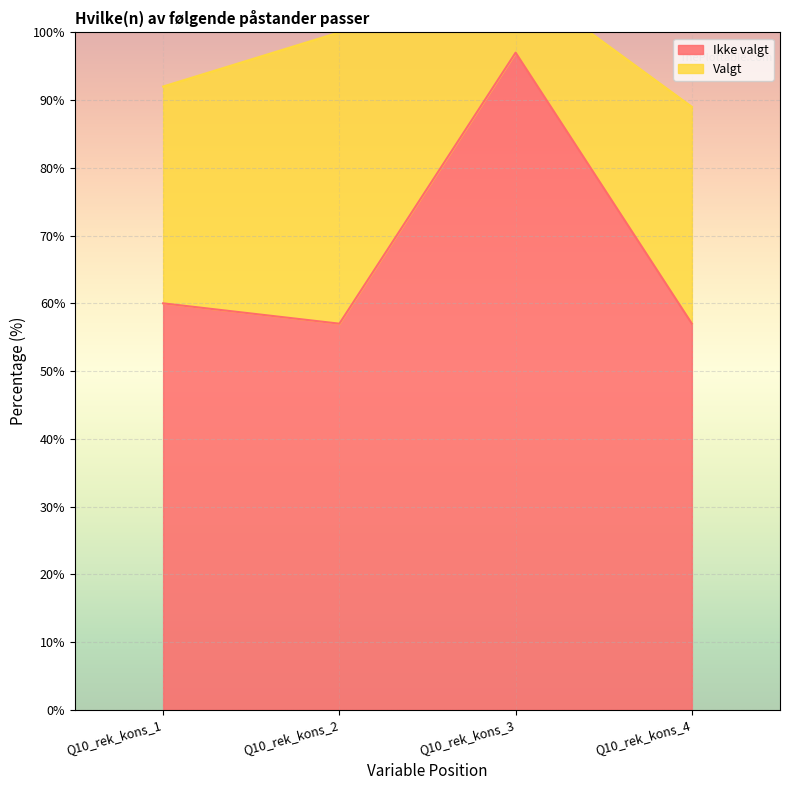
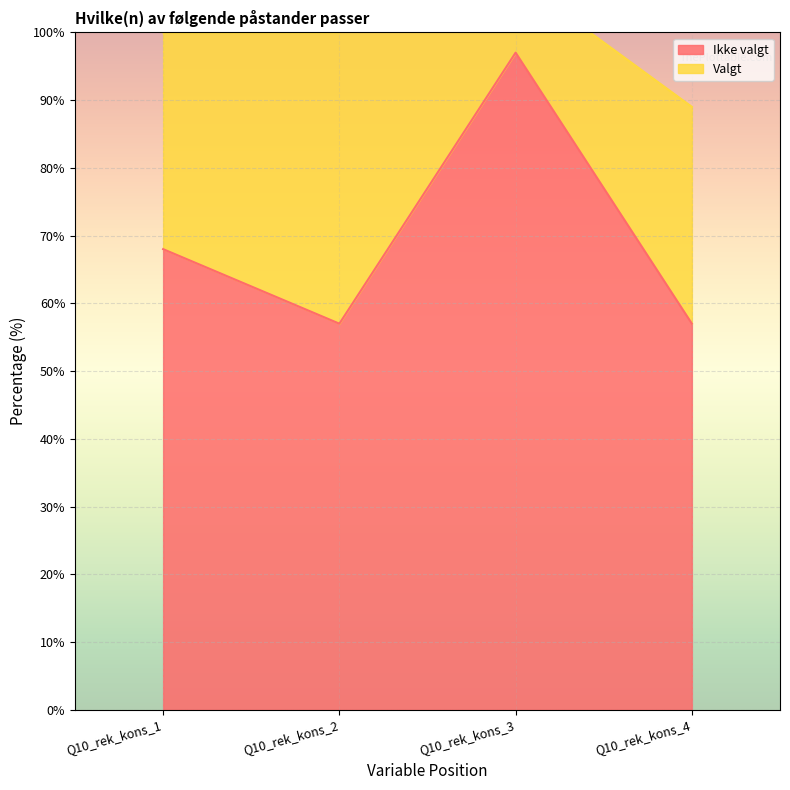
  {
    "Ikke valgt": {
-     "Q10_rek_kons_1": "60%",
+     "Q10_rek_kons_1": "68%",
      "Q10_rek_kons_2": "57%",
      "Q10_rek_kons_3": "97%",
      "Q10_rek_kons_4": "57%"
    },
    "Valgt": {
      "Q10_rek_kons_1": "32%",
      "Q10_rek_kons_2": "43%",
      "Q10_rek_kons_4": "32%"
    }
  }
